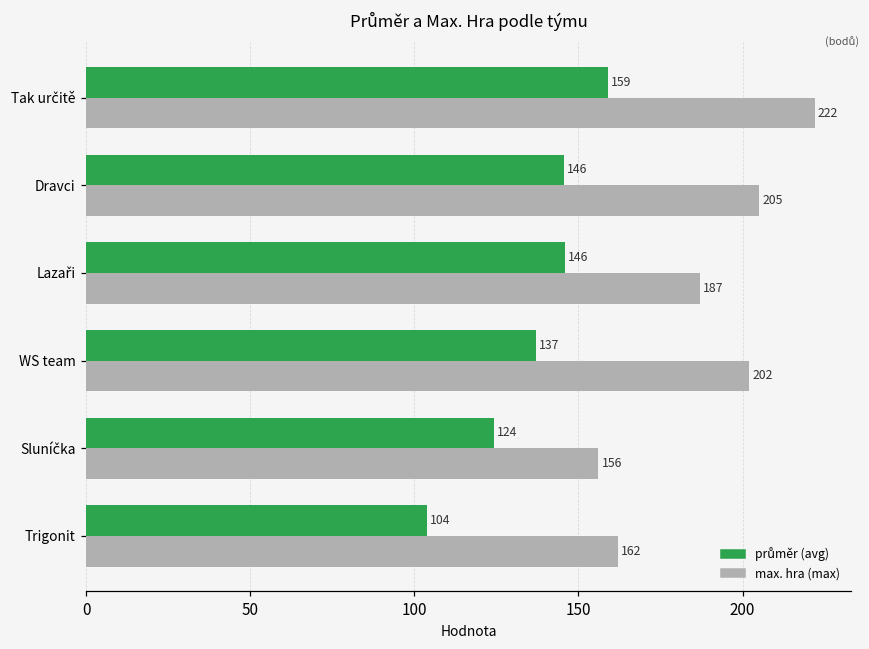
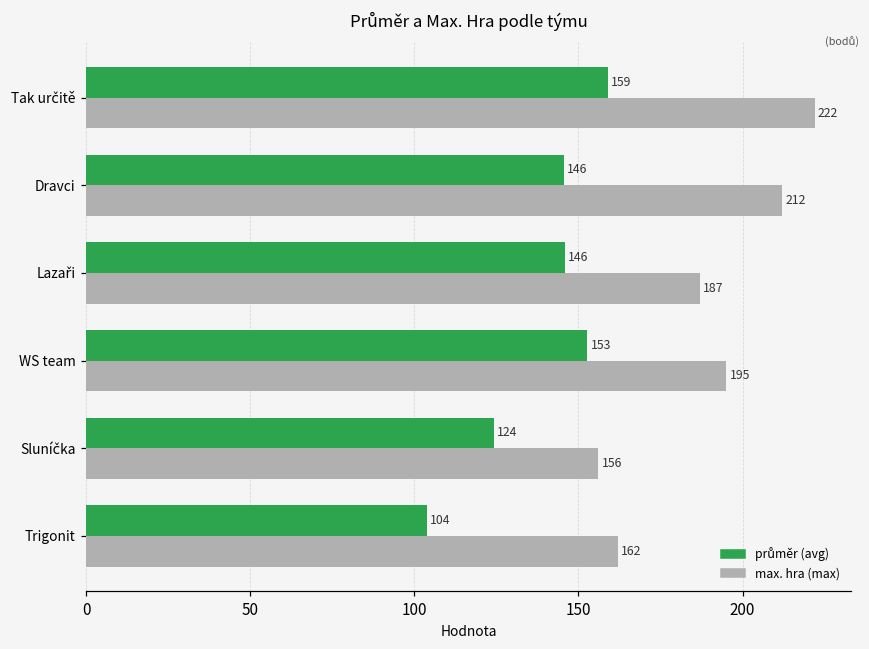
  {
    "průměr (avg)": {
      "Tak určitě": 159,
      "Dravci": 146,
      "Lazaři": 146,
-     "WS team": 137,
+     "WS team": 153,
      "Sluníčka": 124,
      "Trigonit": 104
    },
    "max. hra (max)": {
      "Tak určitě": 222,
-     "Dravci": 205,
+     "Dravci": 212,
      "Lazaři": 187,
-     "WS team": 202,
+     "WS team": 195,
      "Sluníčka": 156,
      "Trigonit": 162
    }
  }
